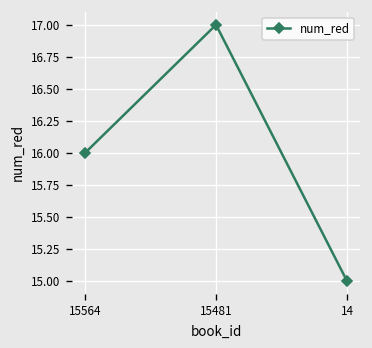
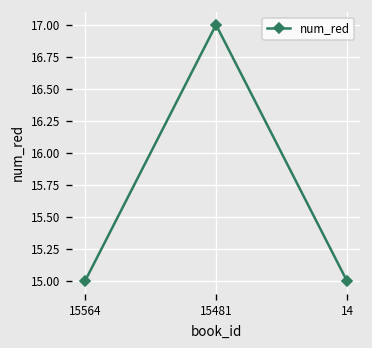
  {
-   "15564": 16,
+   "15564": 15,
    "15481": 17,
    "14": 15
  }
